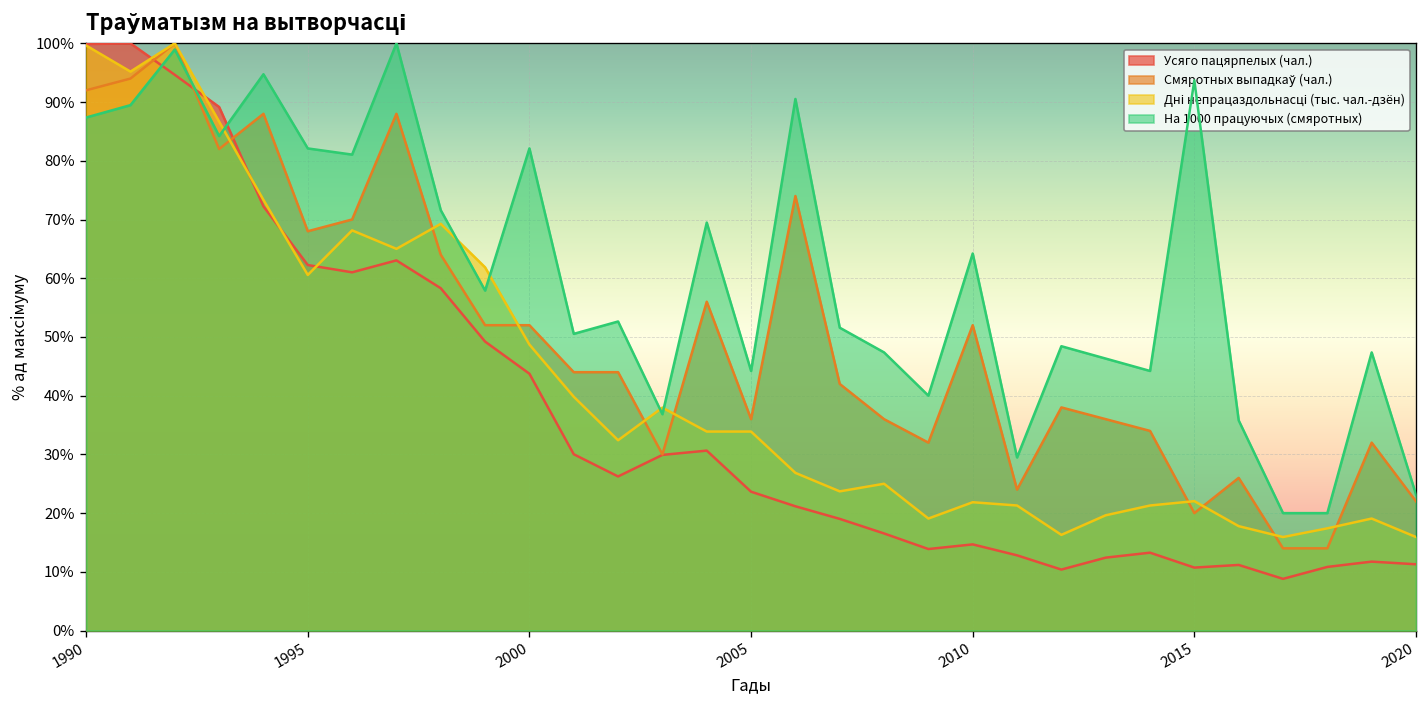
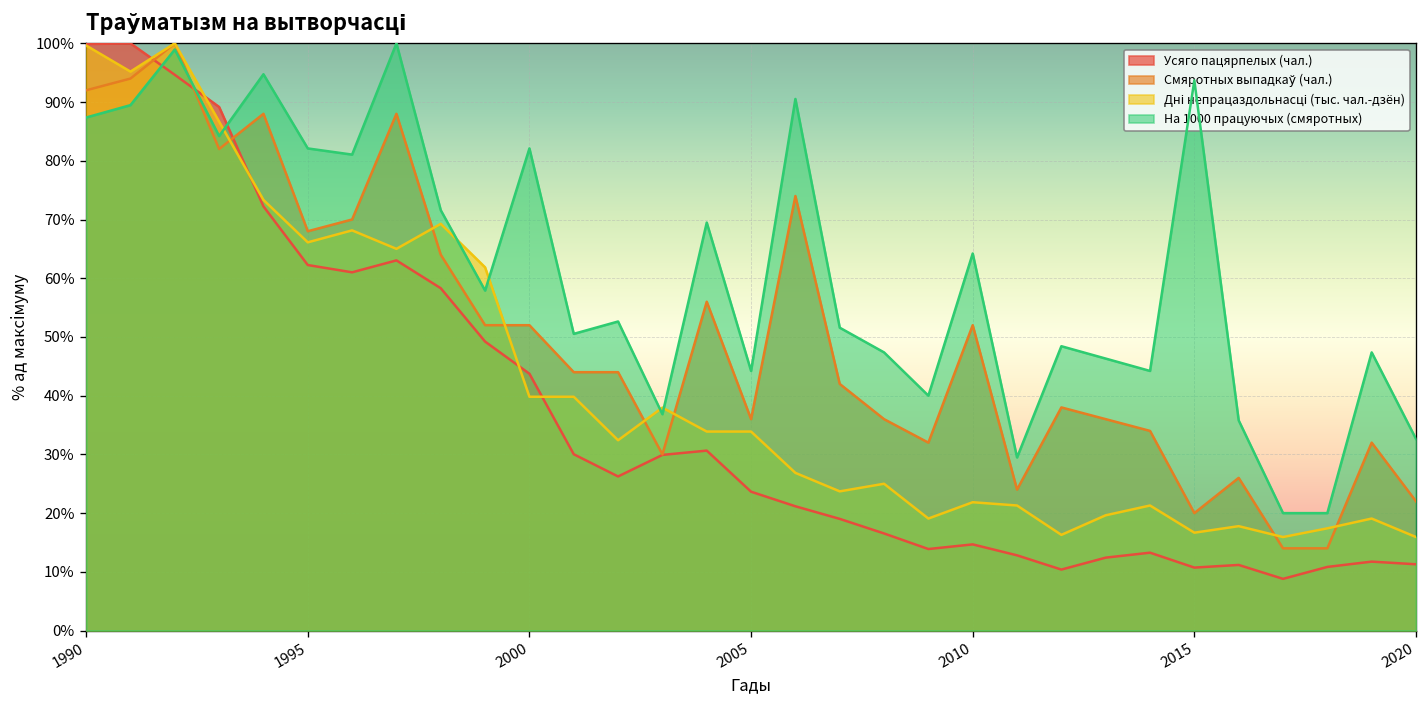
  {
    "Дні непрацаздольнасці (тыс. чал.-дзён)": {
-     "1995": "61%",
-     "2000": "49%",
+     "1995": "66%",
+     "2000": "40%",
      "2005": "34%",
      "2010": "22%",
-     "2015": "22%",
+     "2015": "17%",
      "2020": "16%"
    },
    "На 1000 працуючых (смяротных)": {
      "1990": "87%",
      "1995": "82%",
      "2000": "82%",
      "2005": "44%",
      "2010": "64%",
-     "2020": "23%"
+     "2020": "33%"
    }
  }
